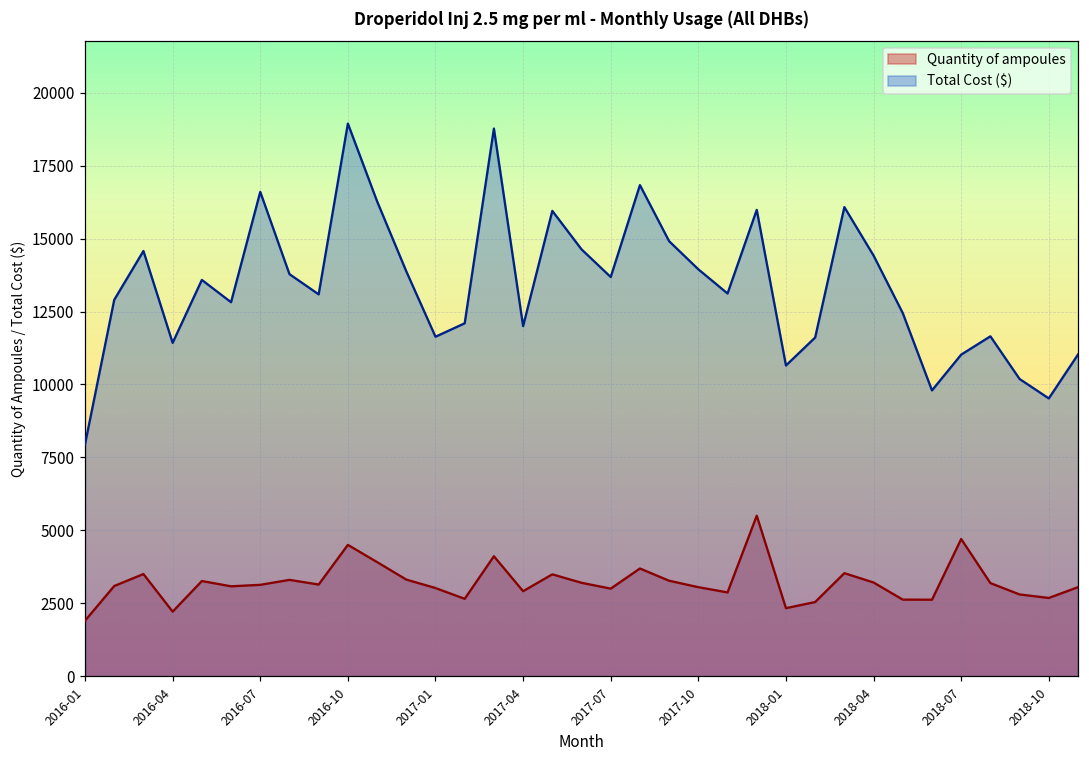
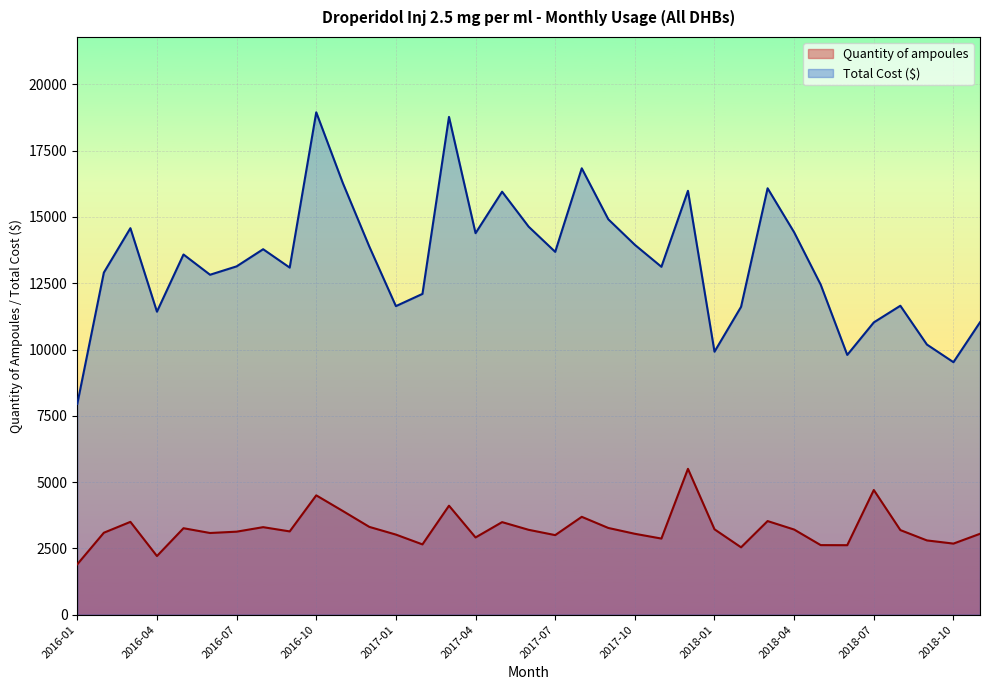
  {
    "Quantity of ampoules": {
      "2016-01": 1900,
      "2016-04": 2200,
      "2016-07": 3100,
      "2016-10": 4500,
      "2017-01": 3000,
      "2017-04": 2900,
      "2017-07": 3000,
      "2017-10": 3100,
-     "2018-01": 2300,
+     "2018-01": 3200,
      "2018-04": 3200,
      "2018-07": 4700,
      "2018-10": 2700
    },
    "Total Cost ($)": {
      "2016-01": 7900,
      "2016-04": 11400,
-     "2016-07": 16600,
+     "2016-07": 13100,
      "2016-10": 18900,
      "2017-01": 11600,
-     "2017-04": 12000,
+     "2017-04": 14400,
      "2017-07": 13700,
      "2017-10": 13900,
-     "2018-01": 10700,
+     "2018-01": 9900,
      "2018-04": 14400,
      "2018-07": 11000,
      "2018-10": 9500
    }
  }
